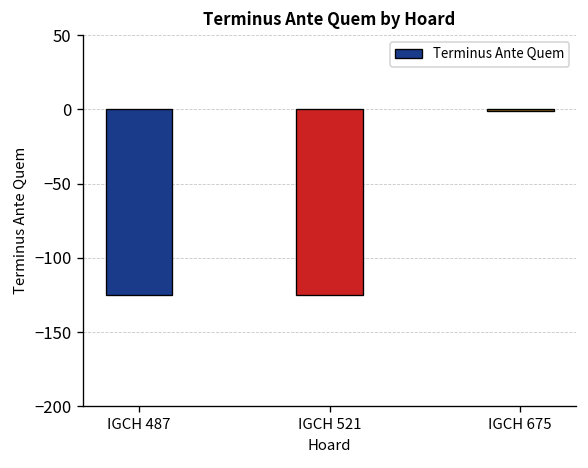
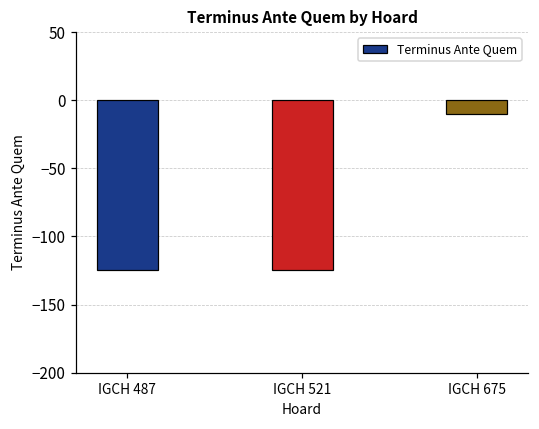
  {
    "IGCH 487": -125,
    "IGCH 521": -125,
-   "IGCH 675": -1
+   "IGCH 675": -10
  }
